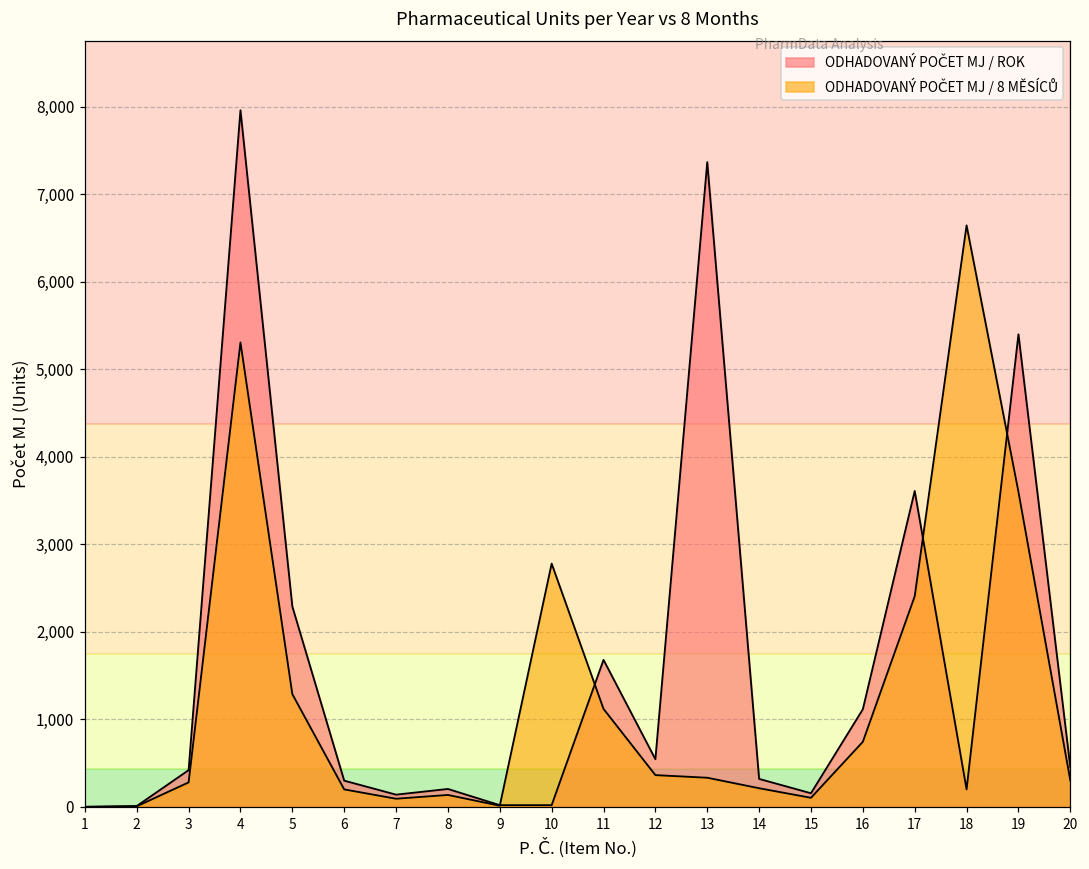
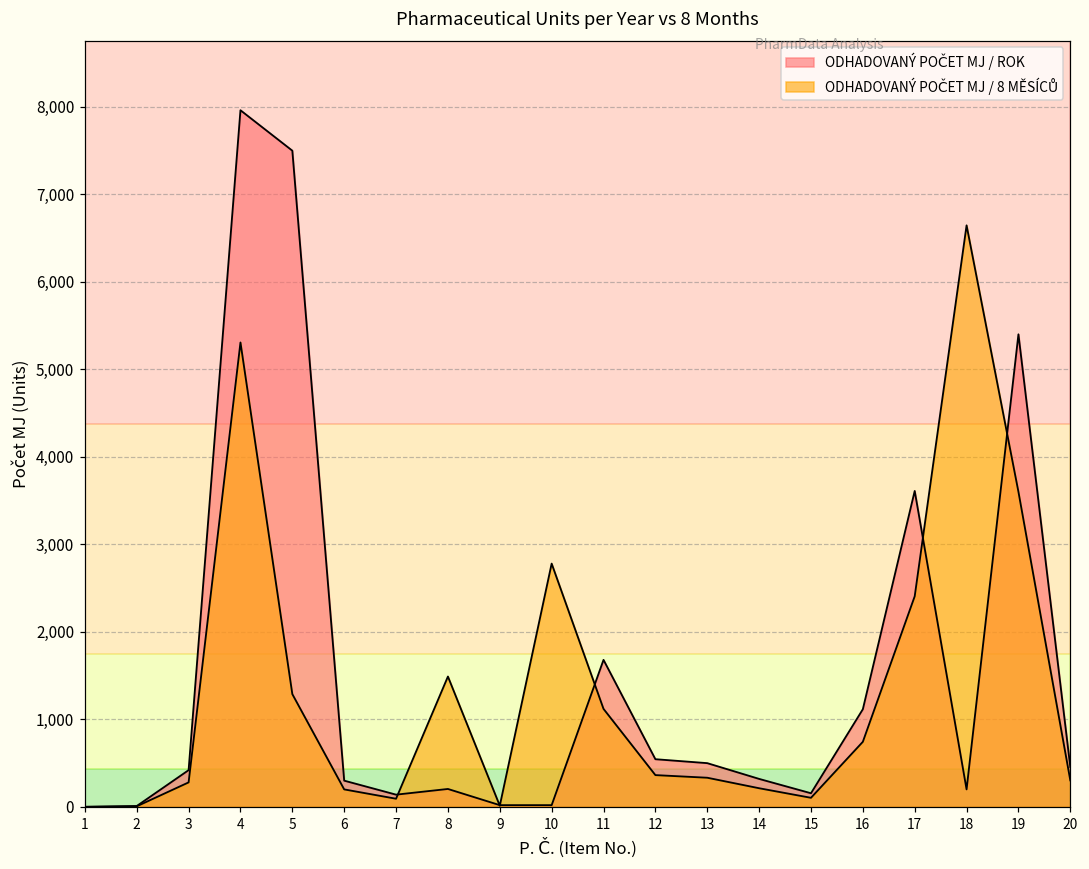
  {
    "ODHADOVANÝ POČET MJ / ROK": {
      "3": "400",
      "4": "8,000",
-     "5": "2,300",
+     "5": "7,500",
      "6": "300",
      "7": "100",
      "8": "200",
      "10": "0",
      "11": "1,700",
      "12": "500",
-     "13": "7,400",
+     "13": "500",
      "14": "300",
      "15": "200",
      "16": "1,100",
      "17": "3,600",
      "18": "200",
      "19": "5,400",
      "20": "500"
    },
    "ODHADOVANÝ POČET MJ / 8 MĚSÍCŮ": {
      "3": "300",
      "4": "5,300",
      "5": "1,300",
      "6": "200",
      "7": "100",
-     "8": "100",
+     "8": "1,500",
      "10": "2,800",
      "11": "1,100",
      "12": "400",
      "13": "300",
      "14": "200",
      "15": "100",
      "16": "700",
      "17": "2,400",
      "18": "6,600",
      "19": "3,600",
      "20": "300"
    }
  }
